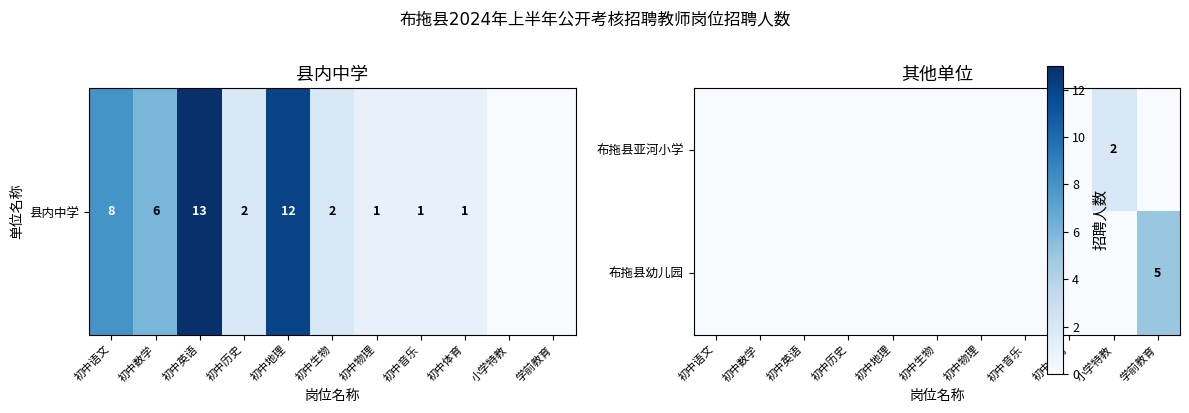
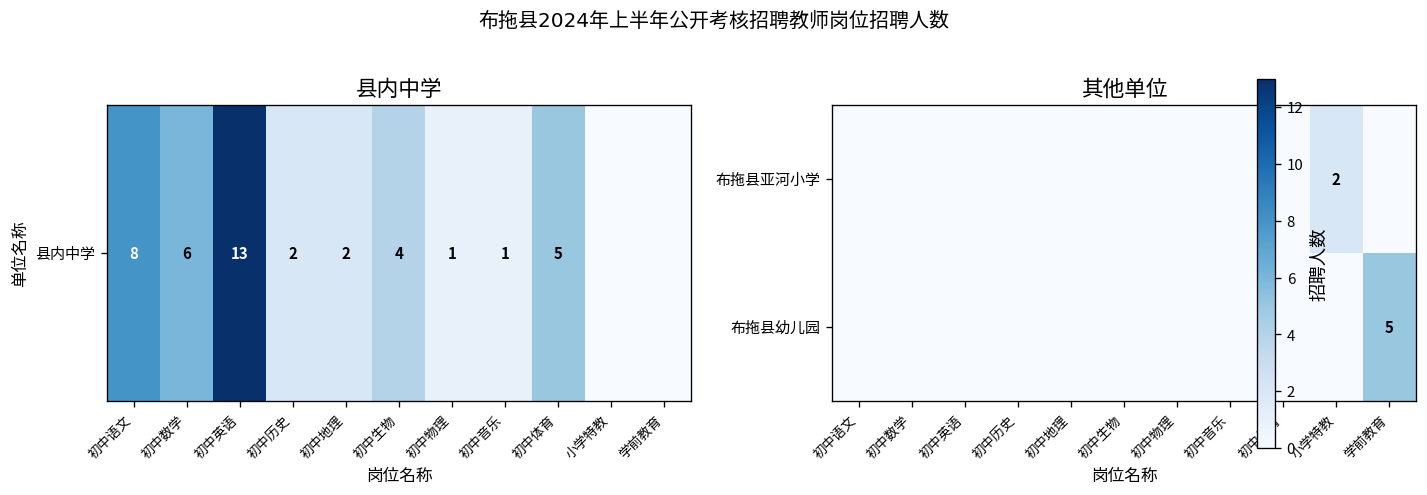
  {
    "县内中学": {
      "县内中学": {
        "初中语文": 8,
        "初中数学": 6,
        "初中英语": 13,
        "初中历史": 2,
-       "初中地理": 12,
-       "初中生物": 2,
+       "初中地理": 2,
+       "初中生物": 4,
        "初中物理": 1,
        "初中音乐": 1,
-       "初中体育": 1
+       "初中体育": 5
      }
    },
    "其他单位": {
      "布拖县亚河小学": {
        "小学特教": 2
      },
      "布拖县幼儿园": {
        "学前教育": 5
      }
    }
  }
